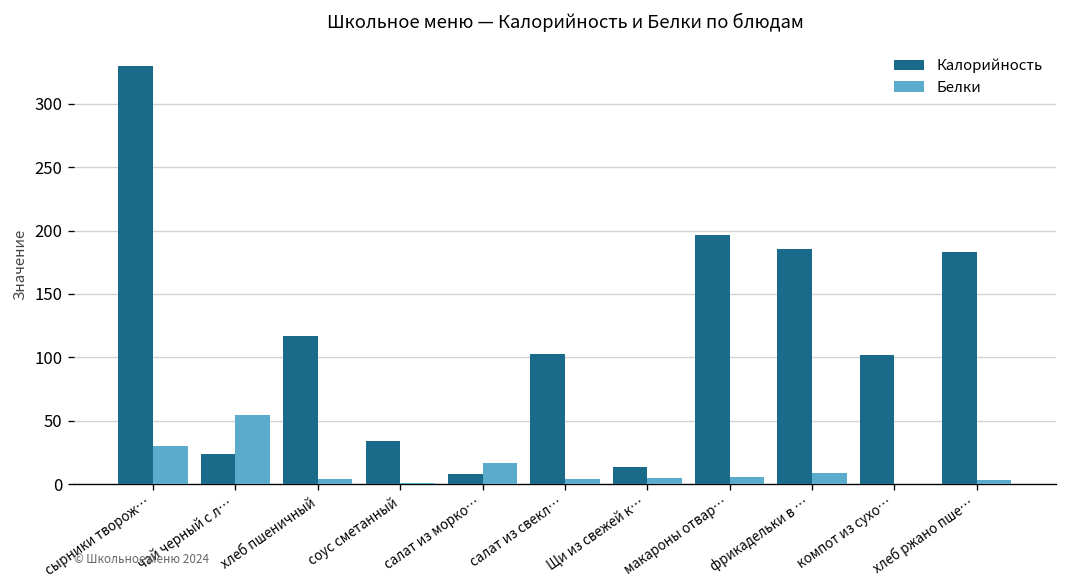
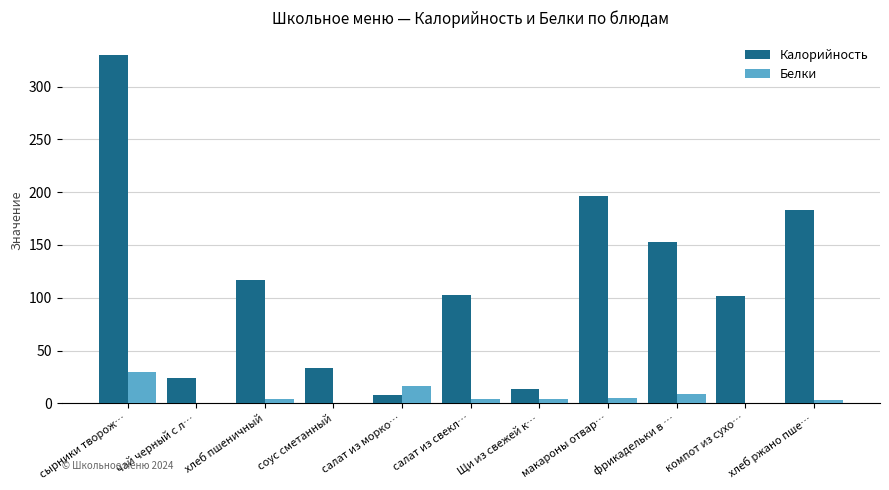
  {
    "Калорийность": {
      "сырники творож…": 330,
      "чай черный с л…": 24,
      "хлеб пшеничный": 117,
      "соус сметанный": 34,
      "салат из морко…": 8,
      "салат из свекл…": 103,
      "Щи из свежей к…": 13,
      "макароны отвар…": 197,
-     "фрикадельки в …": 185,
+     "фрикадельки в …": 153,
      "компот из сухо…": 102,
      "хлеб ржано пше…": 183
    },
    "Белки": {
      "сырники творож…": 30,
-     "чай черный с л…": 54,
+     "чай черный с л…": 0,
      "хлеб пшеничный": 4,
      "салат из морко…": 17,
      "салат из свекл…": 4,
      "Щи из свежей к…": 4,
      "макароны отвар…": 5,
      "фрикадельки в …": 9,
      "хлеб ржано пше…": 3
    }
  }
